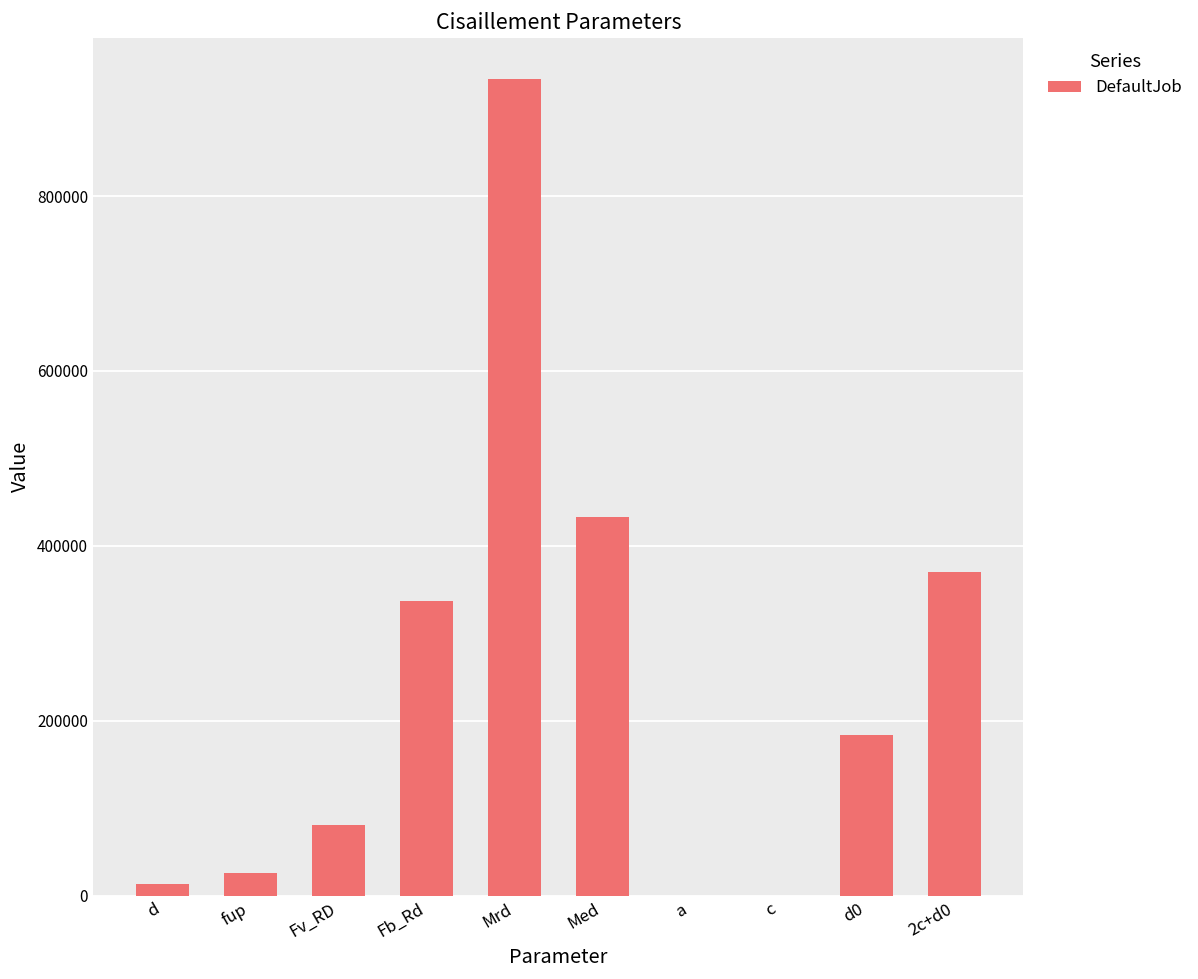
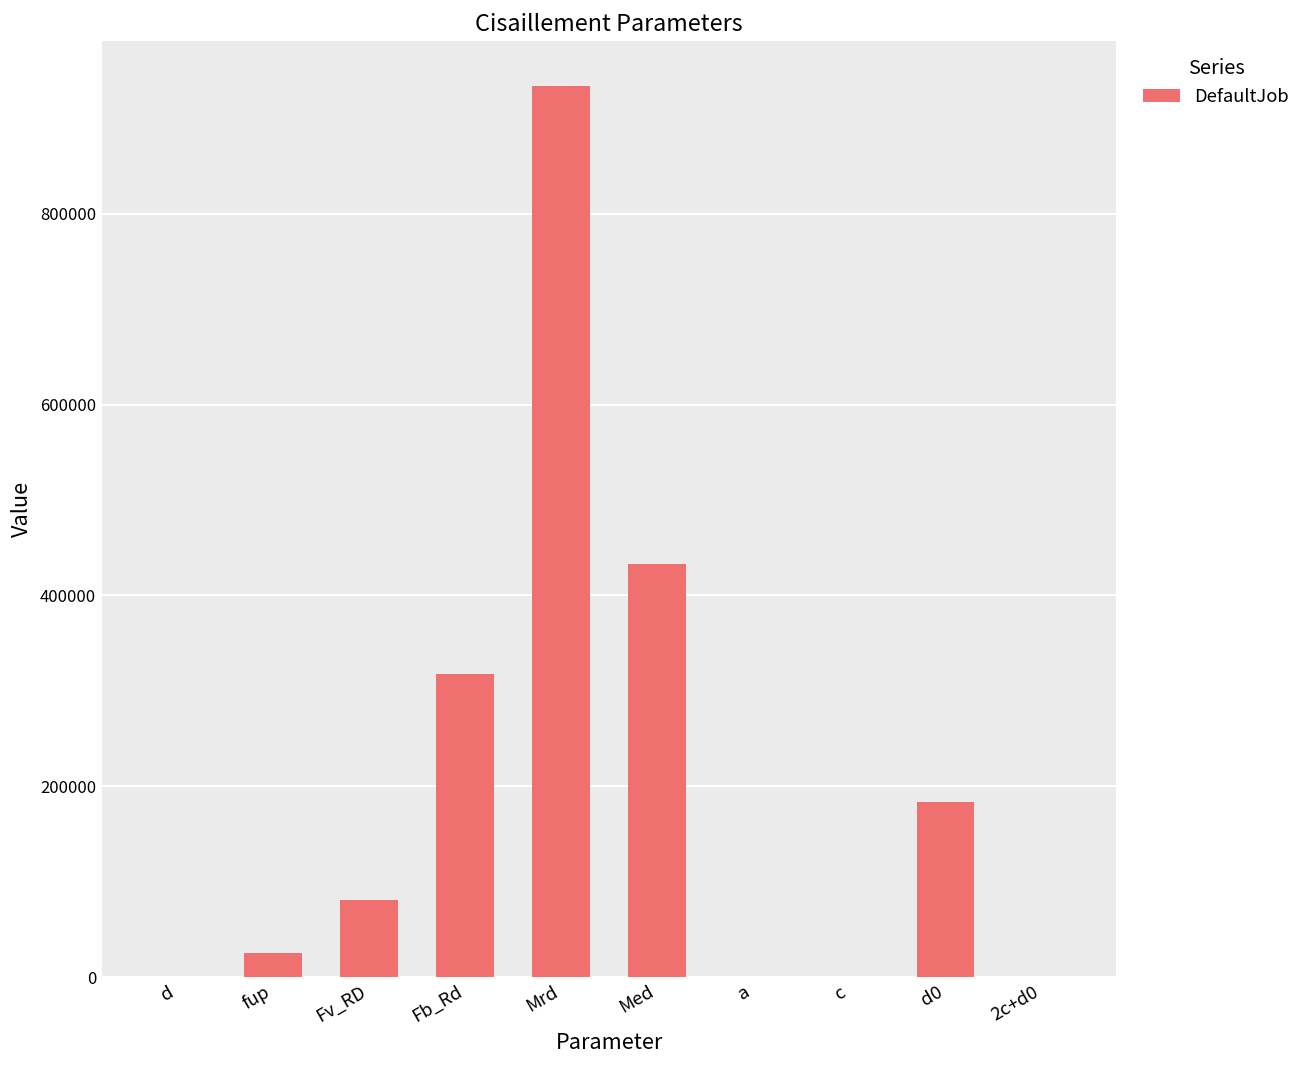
  {
-   "d": 10000,
+   "d": 0,
    "fup": 30000,
    "Fv_RD": 80000,
-   "Fb_Rd": 340000,
+   "Fb_Rd": 320000,
    "Mrd": 930000,
    "Med": 430000,
    "d0": 180000,
-   "2c+d0": 370000
+   "2c+d0": 0
  }
